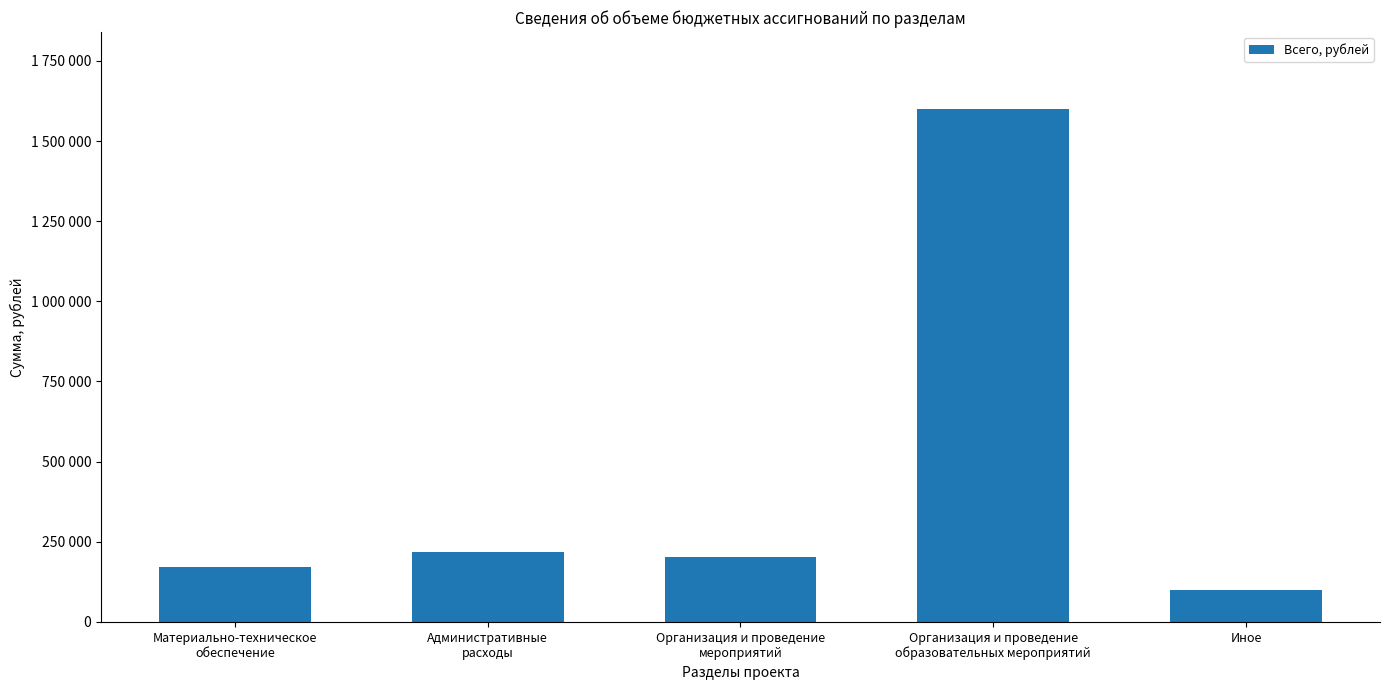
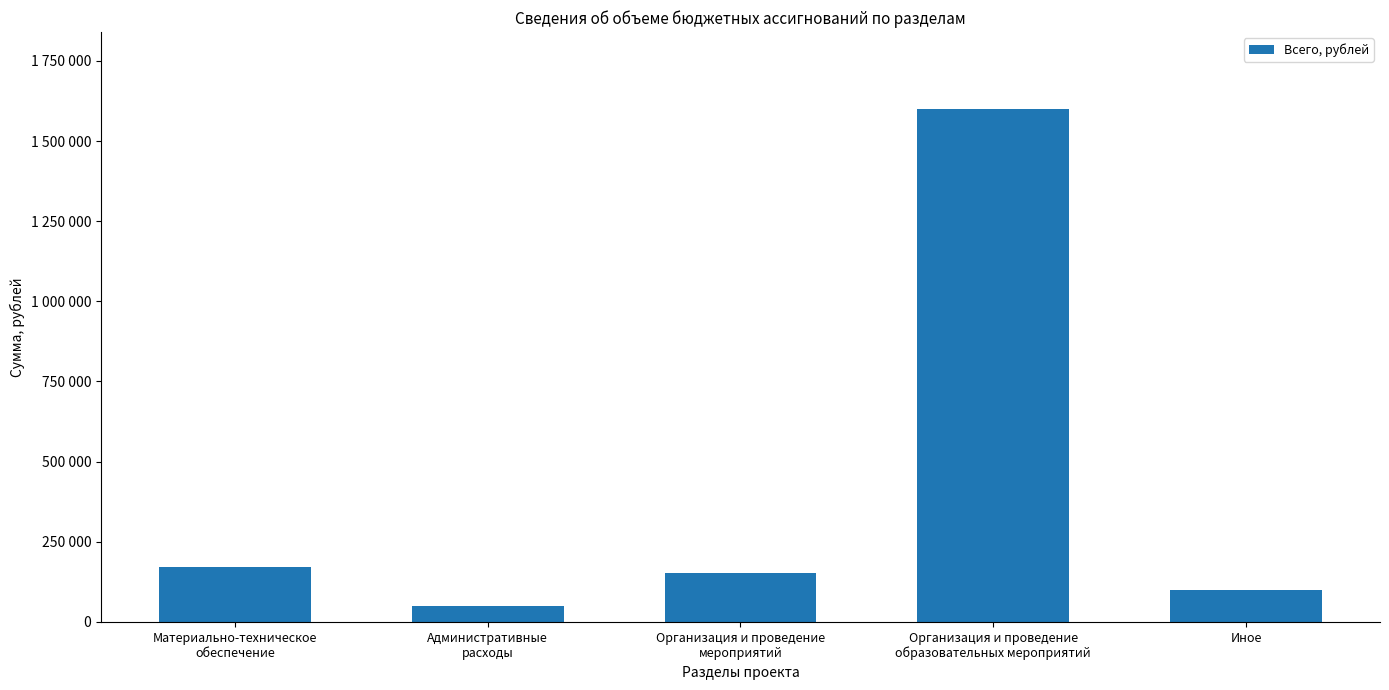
  {
    "Материально-техническое обеспечение": 170000,
-   "Административные расходы": 220000,
-   "Организация и проведение мероприятий": 200000,
+   "Административные расходы": 50000,
+   "Организация и проведение мероприятий": 150000,
    "Организация и проведение образовательных мероприятий": 1600000,
    "Иное": 100000
  }
